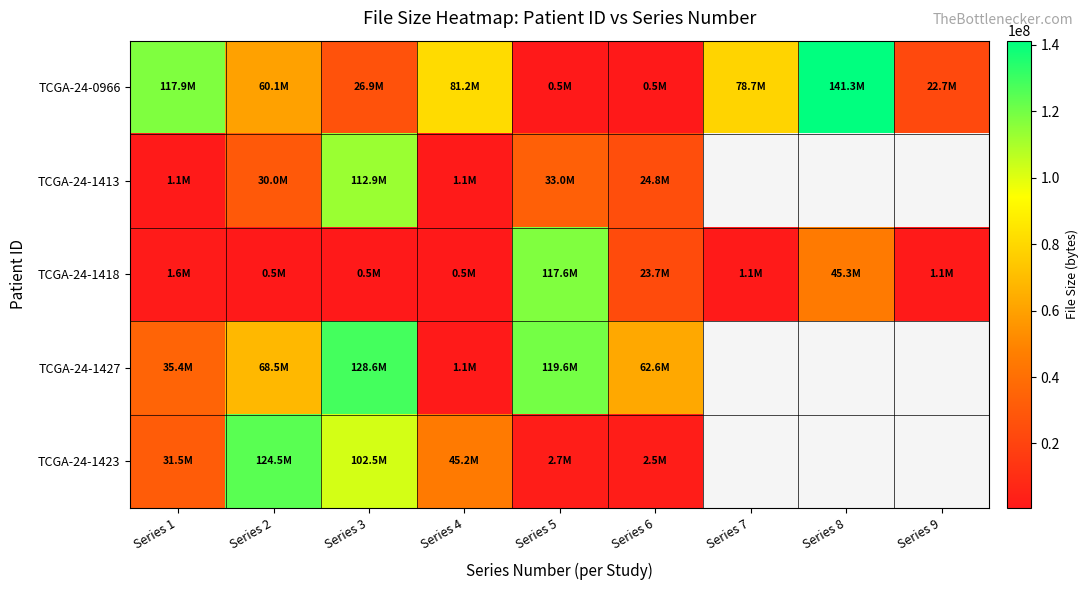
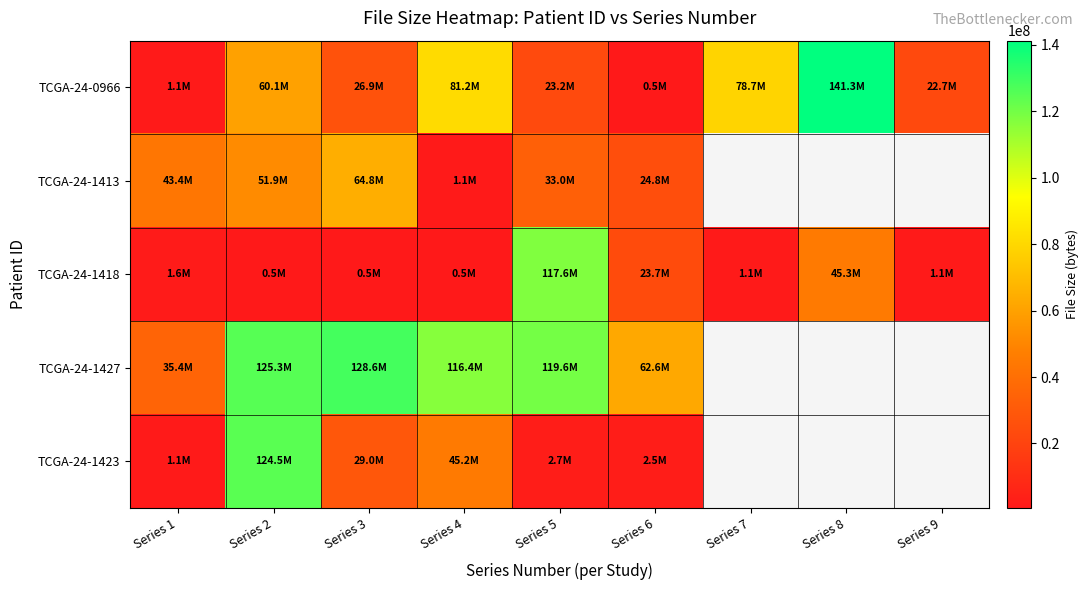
  {
    "TCGA-24-0966": {
-     "Series 1": "117.9M",
+     "Series 1": "1.1M",
      "Series 2": "60.1M",
      "Series 3": "26.9M",
      "Series 4": "81.2M",
-     "Series 5": "0.5M",
+     "Series 5": "23.2M",
      "Series 6": "0.5M",
      "Series 7": "78.7M",
      "Series 8": "141.3M",
      "Series 9": "22.7M"
    },
    "TCGA-24-1413": {
-     "Series 1": "1.1M",
-     "Series 2": "30.0M",
-     "Series 3": "112.9M",
+     "Series 1": "43.4M",
+     "Series 2": "51.9M",
+     "Series 3": "64.8M",
      "Series 4": "1.1M",
      "Series 5": "33.0M",
      "Series 6": "24.8M"
    },
    "TCGA-24-1418": {
      "Series 1": "1.6M",
      "Series 2": "0.5M",
      "Series 3": "0.5M",
      "Series 4": "0.5M",
      "Series 5": "117.6M",
      "Series 6": "23.7M",
      "Series 7": "1.1M",
      "Series 8": "45.3M",
      "Series 9": "1.1M"
    },
    "TCGA-24-1427": {
      "Series 1": "35.4M",
-     "Series 2": "68.5M",
+     "Series 2": "125.3M",
      "Series 3": "128.6M",
-     "Series 4": "1.1M",
+     "Series 4": "116.4M",
      "Series 5": "119.6M",
      "Series 6": "62.6M"
    },
    "TCGA-24-1423": {
-     "Series 1": "31.5M",
+     "Series 1": "1.1M",
      "Series 2": "124.5M",
-     "Series 3": "102.5M",
+     "Series 3": "29.0M",
      "Series 4": "45.2M",
      "Series 5": "2.7M",
      "Series 6": "2.5M"
    }
  }
